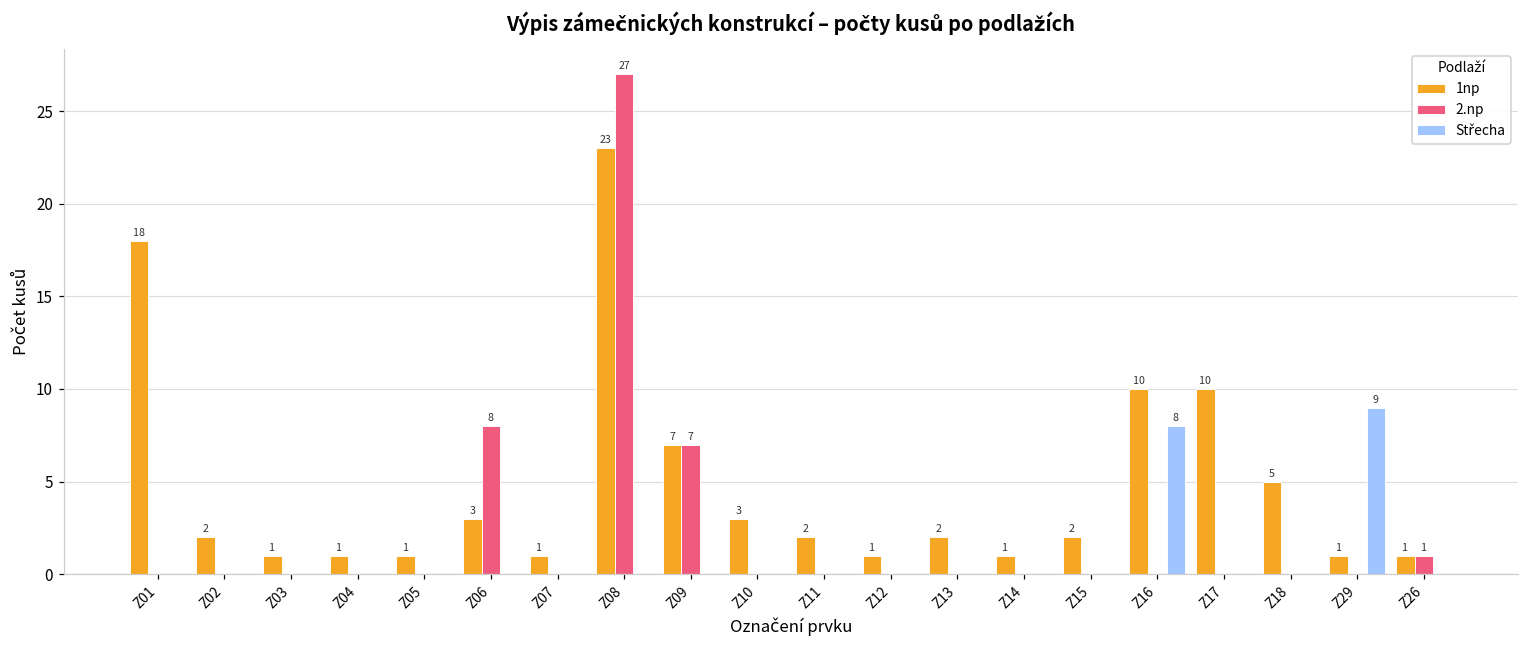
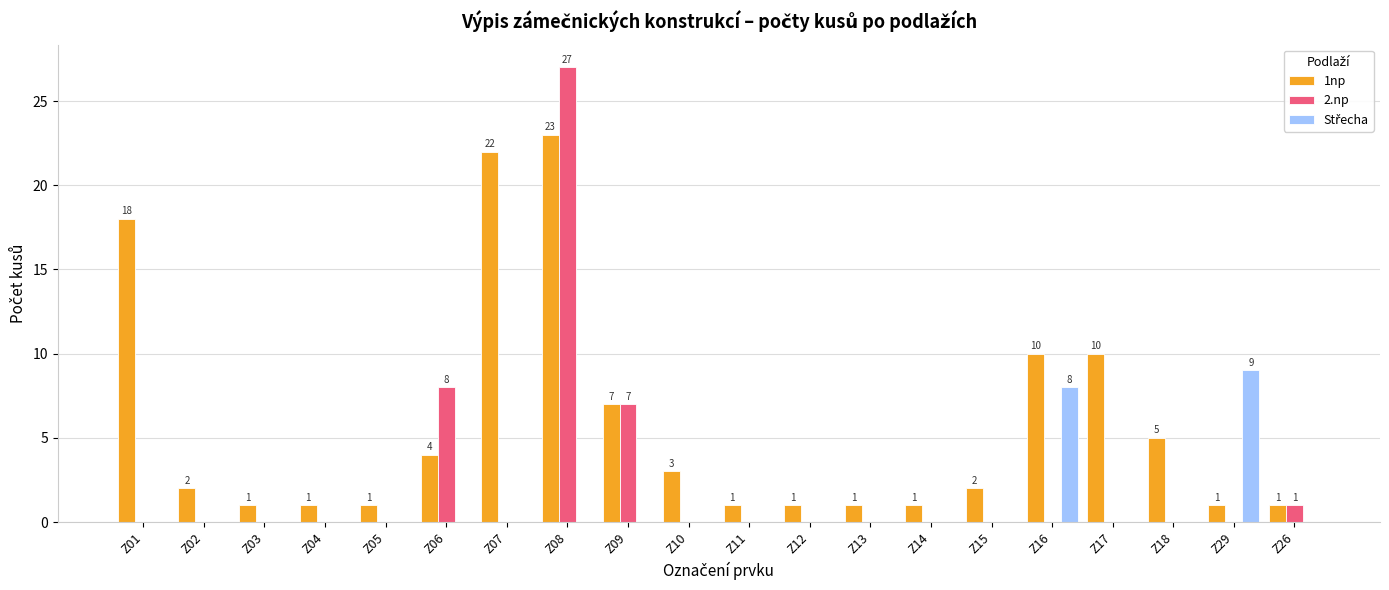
  {
    "1np": {
      "Z01": 18,
      "Z02": 2,
      "Z03": 1,
      "Z04": 1,
      "Z05": 1,
-     "Z06": 3,
-     "Z07": 1,
+     "Z06": 4,
+     "Z07": 22,
      "Z08": 23,
      "Z09": 7,
      "Z10": 3,
-     "Z11": 2,
+     "Z11": 1,
      "Z12": 1,
-     "Z13": 2,
+     "Z13": 1,
      "Z14": 1,
      "Z15": 2,
      "Z16": 10,
      "Z17": 10,
      "Z18": 5,
      "Z29": 1,
      "Z26": 1
    },
    "2.np": {
      "Z06": 8,
      "Z08": 27,
      "Z09": 7,
      "Z26": 1
    },
    "Střecha": {
      "Z16": 8,
      "Z29": 9
    }
  }
